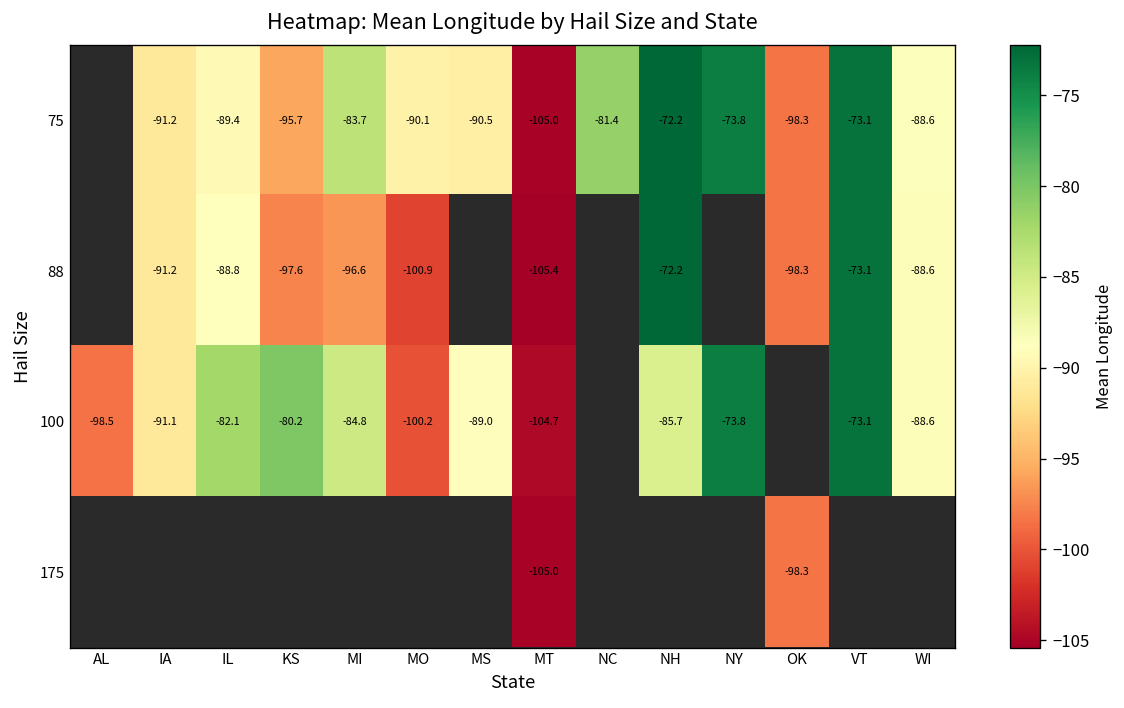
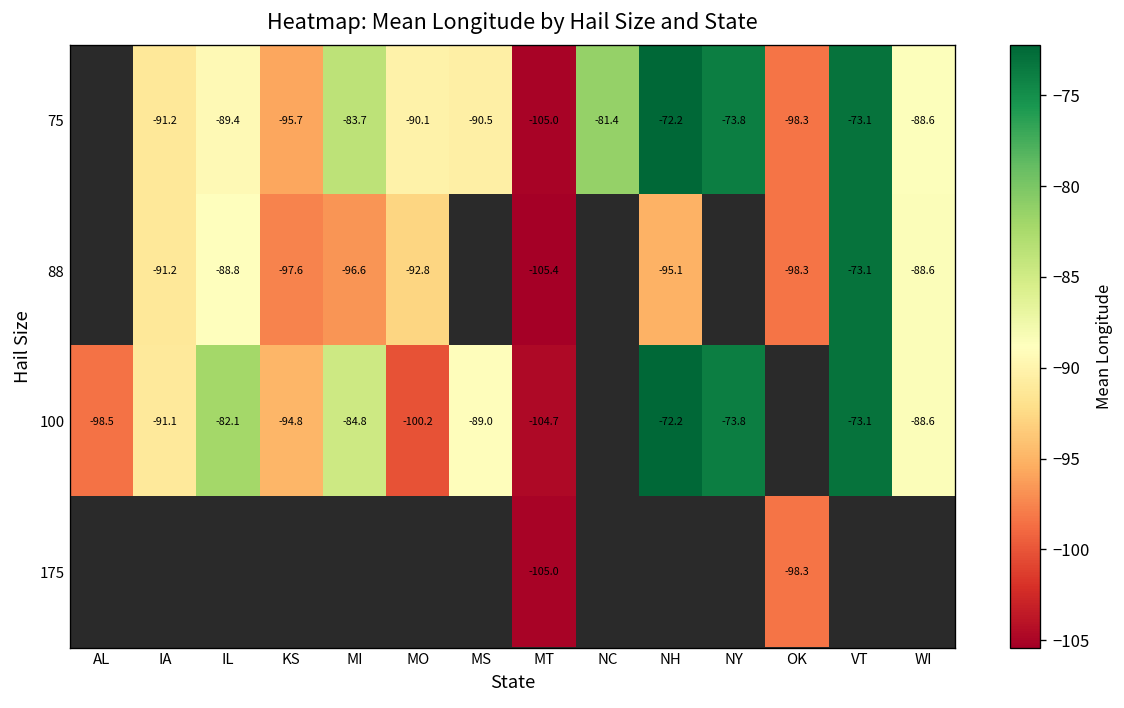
  {
    "75": {
      "IA": -91.2,
      "IL": -89.4,
      "KS": -95.7,
      "MI": -83.7,
      "MO": -90.1,
      "MS": -90.5,
      "MT": -105.0,
      "NC": -81.4,
      "NH": -72.2,
      "NY": -73.8,
      "OK": -98.3,
      "VT": -73.1,
      "WI": -88.6
    },
    "88": {
      "IA": -91.2,
      "IL": -88.8,
      "KS": -97.6,
      "MI": -96.6,
-     "MO": -100.9,
+     "MO": -92.8,
      "MT": -105.4,
-     "NH": -72.2,
+     "NH": -95.1,
      "OK": -98.3,
      "VT": -73.1,
      "WI": -88.6
    },
    "100": {
      "AL": -98.5,
      "IA": -91.1,
      "IL": -82.1,
-     "KS": -80.2,
+     "KS": -94.8,
      "MI": -84.8,
      "MO": -100.2,
      "MS": -89.0,
      "MT": -104.7,
-     "NH": -85.7,
+     "NH": -72.2,
      "NY": -73.8,
      "VT": -73.1,
      "WI": -88.6
    },
    "175": {
      "MT": -105.0,
      "OK": -98.3
    }
  }
